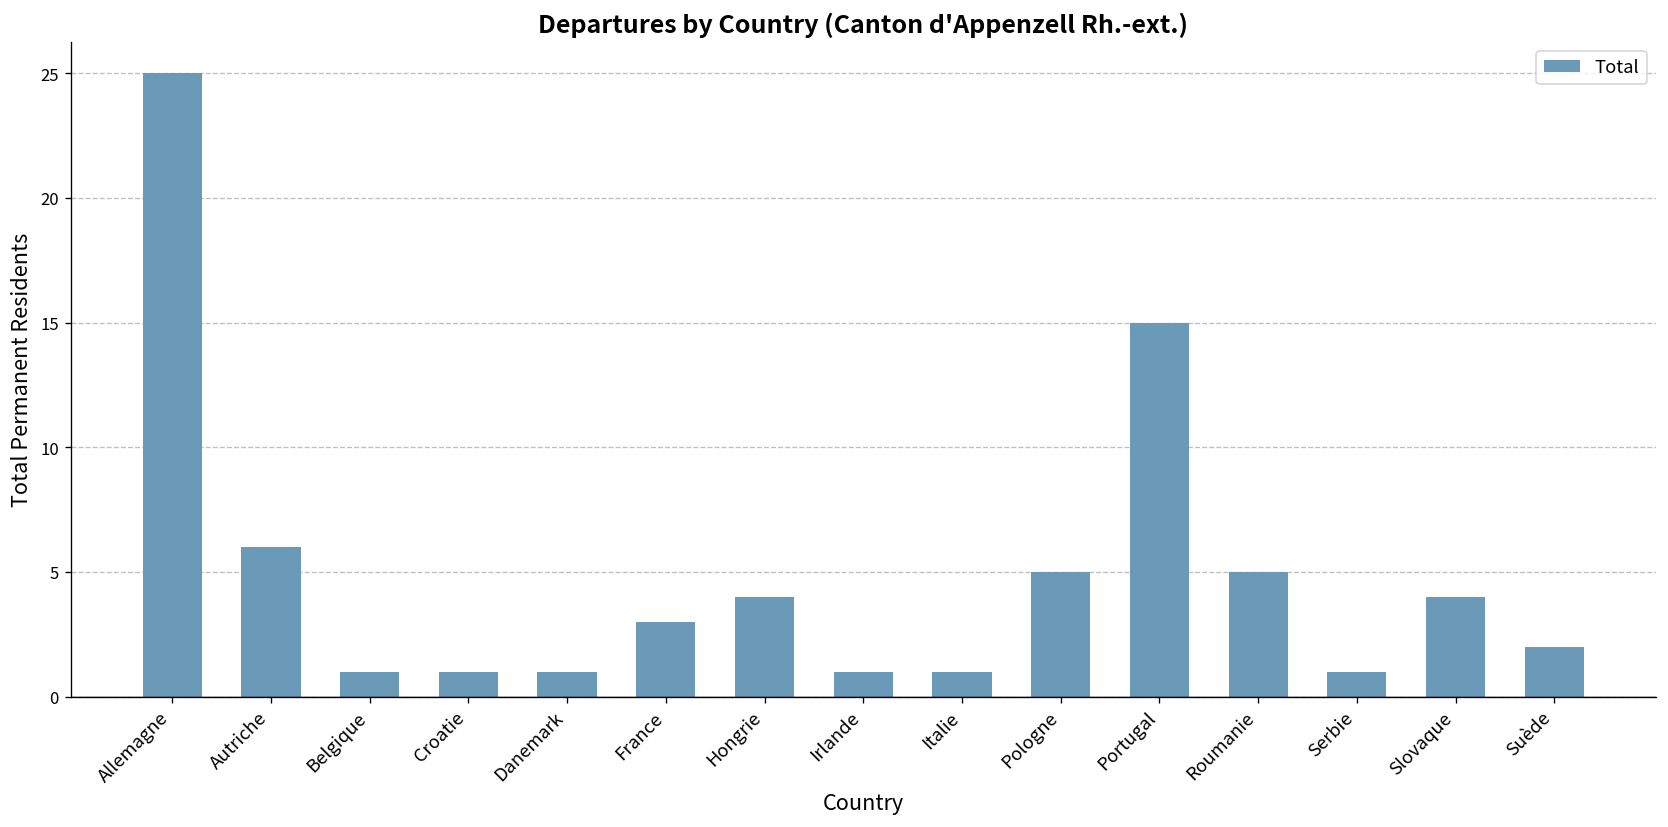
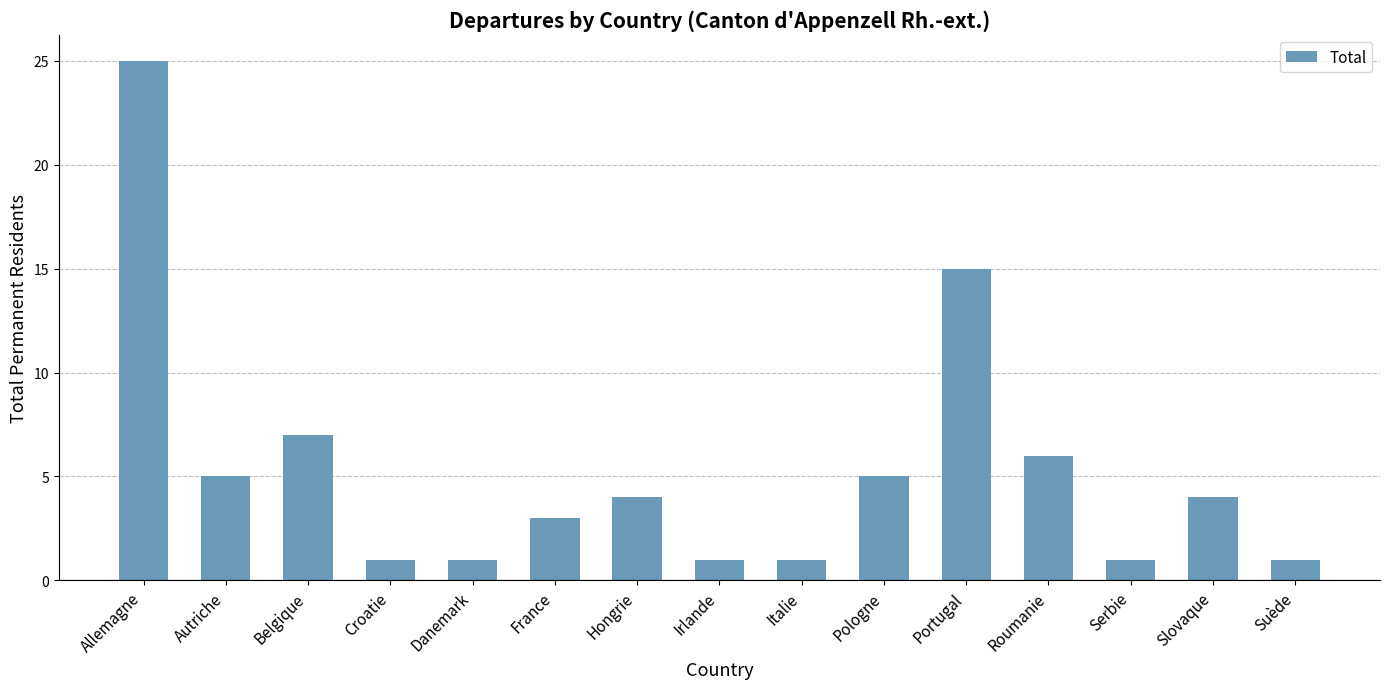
  {
    "Allemagne": 25,
-   "Autriche": 6,
-   "Belgique": 1,
+   "Autriche": 5,
+   "Belgique": 7,
    "Croatie": 1,
    "Danemark": 1,
    "France": 3,
    "Hongrie": 4,
    "Irlande": 1,
    "Italie": 1,
    "Pologne": 5,
    "Portugal": 15,
-   "Roumanie": 5,
+   "Roumanie": 6,
    "Serbie": 1,
    "Slovaque": 4,
-   "Suède": 2
+   "Suède": 1
  }
